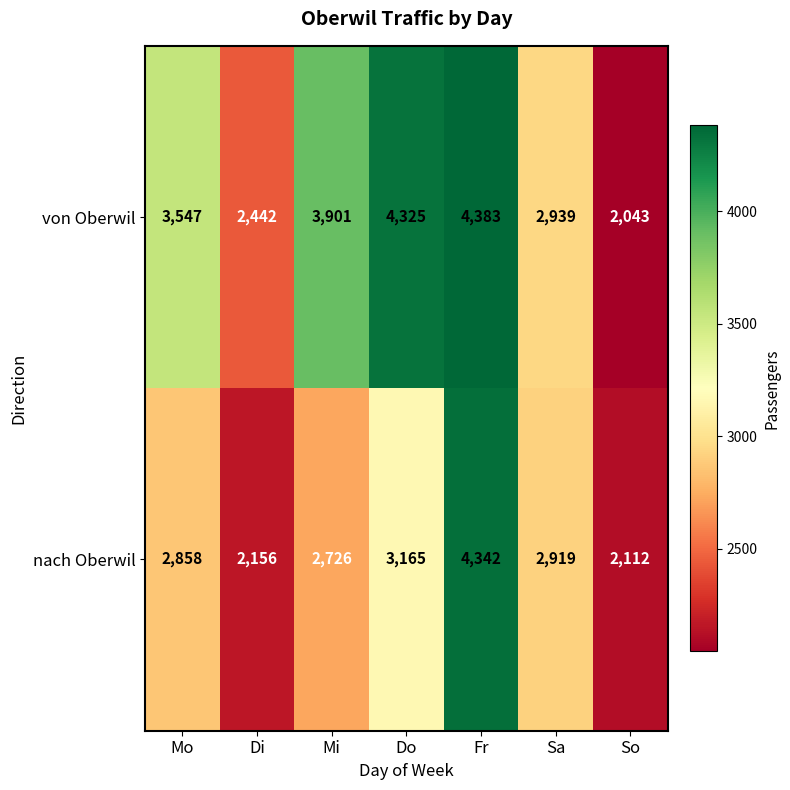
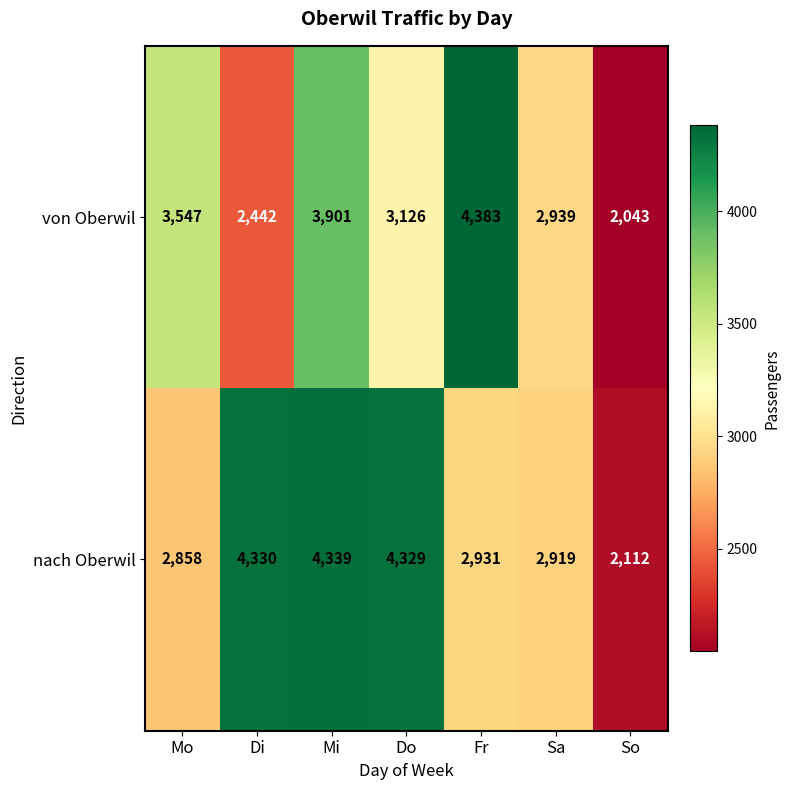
  {
    "von Oberwil": {
      "Mo": "3,547",
      "Di": "2,442",
      "Mi": "3,901",
-     "Do": "4,325",
+     "Do": "3,126",
      "Fr": "4,383",
      "Sa": "2,939",
      "So": "2,043"
    },
    "nach Oberwil": {
      "Mo": "2,858",
-     "Di": "2,156",
-     "Mi": "2,726",
-     "Do": "3,165",
-     "Fr": "4,342",
+     "Di": "4,330",
+     "Mi": "4,339",
+     "Do": "4,329",
+     "Fr": "2,931",
      "Sa": "2,919",
      "So": "2,112"
    }
  }
